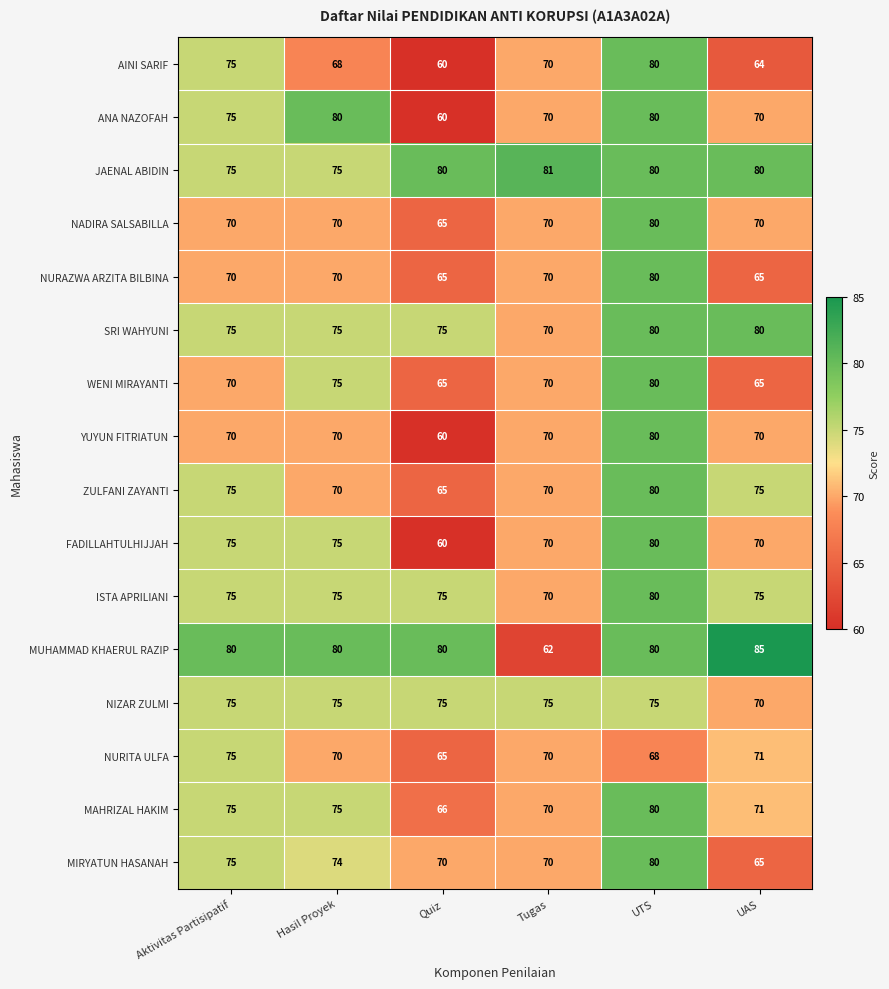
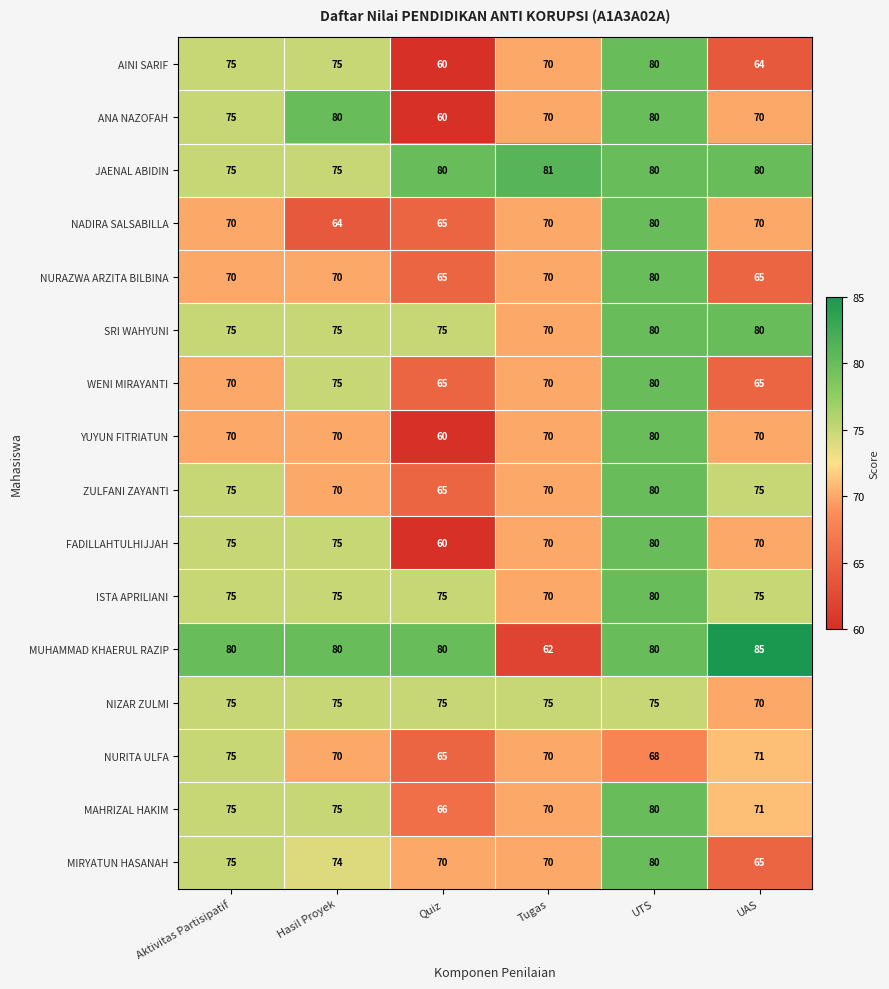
  {
    "AINI SARIF": {
      "Aktivitas Partisipatif": 75,
-     "Hasil Proyek": 68,
+     "Hasil Proyek": 75,
      "Quiz": 60,
      "Tugas": 70,
      "UTS": 80,
      "UAS": 64
    },
    "ANA NAZOFAH": {
      "Aktivitas Partisipatif": 75,
      "Hasil Proyek": 80,
      "Quiz": 60,
      "Tugas": 70,
      "UTS": 80,
      "UAS": 70
    },
    "JAENAL ABIDIN": {
      "Aktivitas Partisipatif": 75,
      "Hasil Proyek": 75,
      "Quiz": 80,
      "Tugas": 81,
      "UTS": 80,
      "UAS": 80
    },
    "NADIRA SALSABILLA": {
      "Aktivitas Partisipatif": 70,
-     "Hasil Proyek": 70,
+     "Hasil Proyek": 64,
      "Quiz": 65,
      "Tugas": 70,
      "UTS": 80,
      "UAS": 70
    },
    "NURAZWA ARZITA BILBINA": {
      "Aktivitas Partisipatif": 70,
      "Hasil Proyek": 70,
      "Quiz": 65,
      "Tugas": 70,
      "UTS": 80,
      "UAS": 65
    },
    "SRI WAHYUNI": {
      "Aktivitas Partisipatif": 75,
      "Hasil Proyek": 75,
      "Quiz": 75,
      "Tugas": 70,
      "UTS": 80,
      "UAS": 80
    },
    "WENI MIRAYANTI": {
      "Aktivitas Partisipatif": 70,
      "Hasil Proyek": 75,
      "Quiz": 65,
      "Tugas": 70,
      "UTS": 80,
      "UAS": 65
    },
    "YUYUN FITRIATUN": {
      "Aktivitas Partisipatif": 70,
      "Hasil Proyek": 70,
      "Quiz": 60,
      "Tugas": 70,
      "UTS": 80,
      "UAS": 70
    },
    "ZULFANI ZAYANTI": {
      "Aktivitas Partisipatif": 75,
      "Hasil Proyek": 70,
      "Quiz": 65,
      "Tugas": 70,
      "UTS": 80,
      "UAS": 75
    },
    "FADILLAHTULHIJJAH": {
      "Aktivitas Partisipatif": 75,
      "Hasil Proyek": 75,
      "Quiz": 60,
      "Tugas": 70,
      "UTS": 80,
      "UAS": 70
    },
    "ISTA APRILIANI": {
      "Aktivitas Partisipatif": 75,
      "Hasil Proyek": 75,
      "Quiz": 75,
      "Tugas": 70,
      "UTS": 80,
      "UAS": 75
    },
    "MUHAMMAD KHAERUL RAZIP": {
      "Aktivitas Partisipatif": 80,
      "Hasil Proyek": 80,
      "Quiz": 80,
      "Tugas": 62,
      "UTS": 80,
      "UAS": 85
    },
    "NIZAR ZULMI": {
      "Aktivitas Partisipatif": 75,
      "Hasil Proyek": 75,
      "Quiz": 75,
      "Tugas": 75,
      "UTS": 75,
      "UAS": 70
    },
    "NURITA ULFA": {
      "Aktivitas Partisipatif": 75,
      "Hasil Proyek": 70,
      "Quiz": 65,
      "Tugas": 70,
      "UTS": 68,
      "UAS": 71
    },
    "MAHRIZAL HAKIM": {
      "Aktivitas Partisipatif": 75,
      "Hasil Proyek": 75,
      "Quiz": 66,
      "Tugas": 70,
      "UTS": 80,
      "UAS": 71
    },
    "MIRYATUN HASANAH": {
      "Aktivitas Partisipatif": 75,
      "Hasil Proyek": 74,
      "Quiz": 70,
      "Tugas": 70,
      "UTS": 80,
      "UAS": 65
    }
  }
